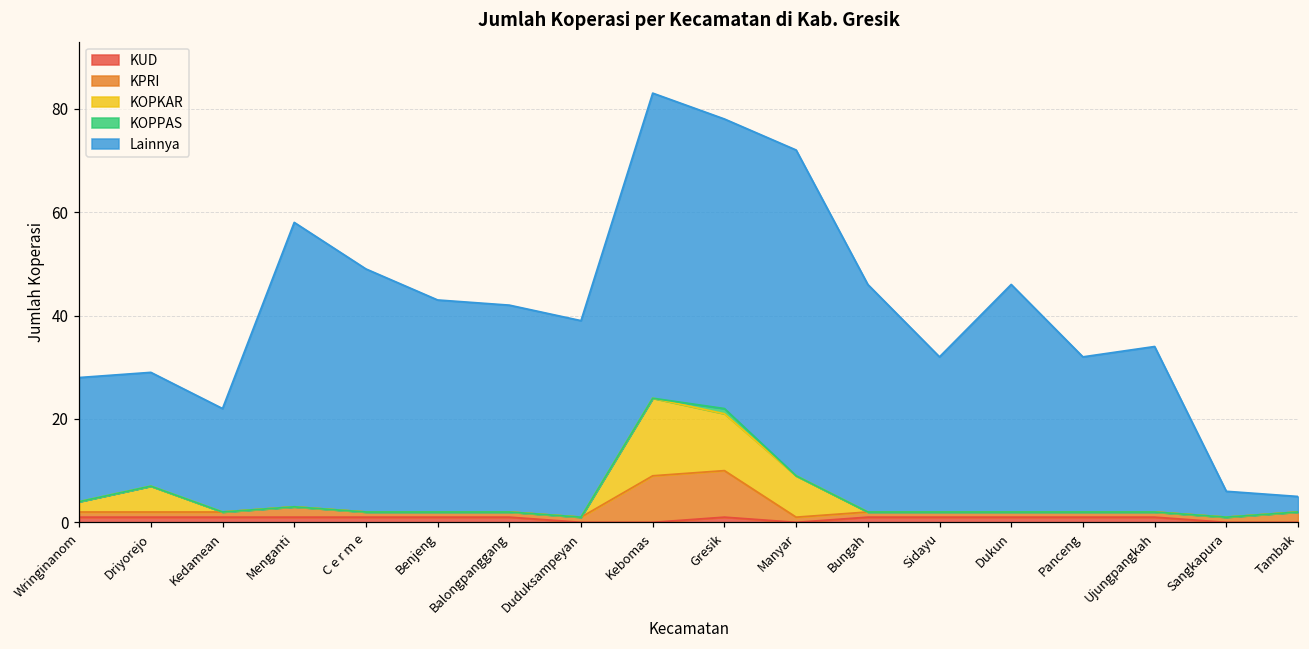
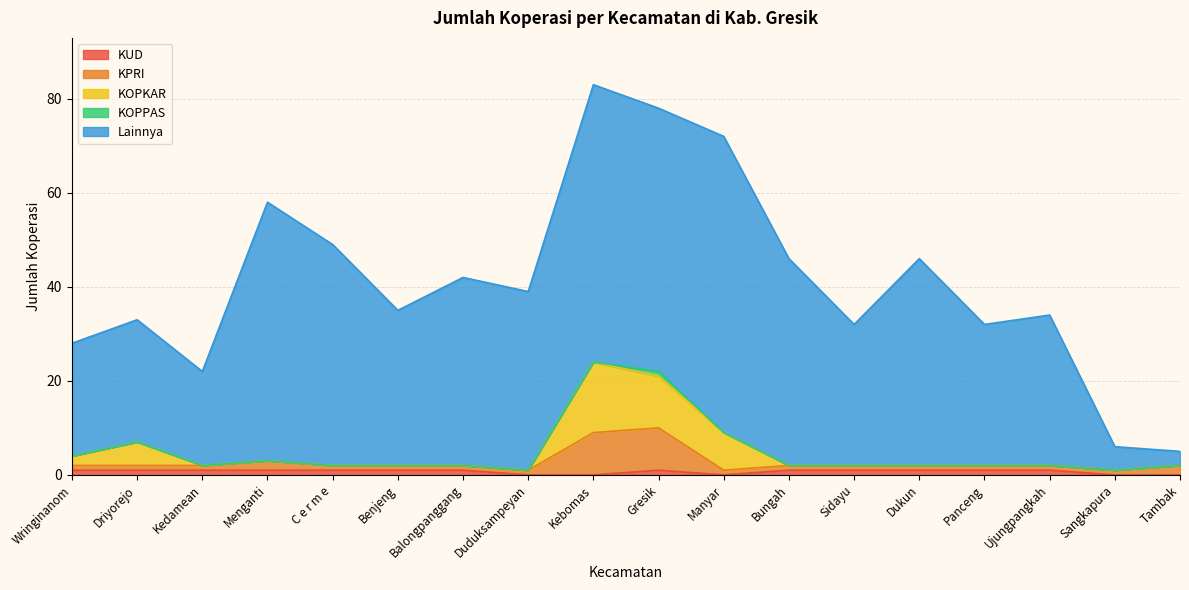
  {
    "KOPKAR": {
      "Gresik": 11
    },
    "KOPPAS": {
      "Gresik": 1
    },
    "Lainnya": {
      "Wringinanom": 24,
-     "Driyorejo": 22,
+     "Driyorejo": 26,
      "Kedamean": 20,
      "Menganti": 55,
      "C e r m e": 47,
-     "Benjeng": 41,
+     "Benjeng": 33,
      "Balongpanggang": 40,
      "Duduksampeyan": 38,
      "Kebomas": 59,
      "Gresik": 56,
      "Manyar": 63,
      "Bungah": 44,
      "Sidayu": 30,
      "Dukun": 44,
      "Panceng": 30,
      "Ujungpangkah": 32,
      "Sangkapura": 5,
      "Tambak": 3
    }
  }
